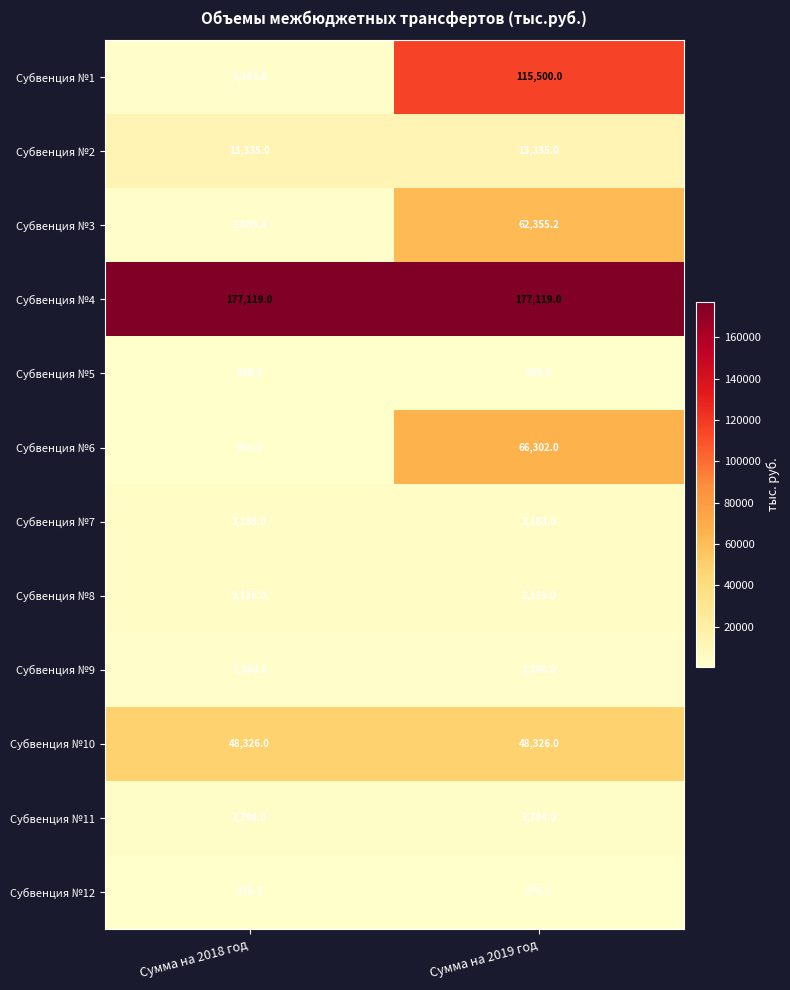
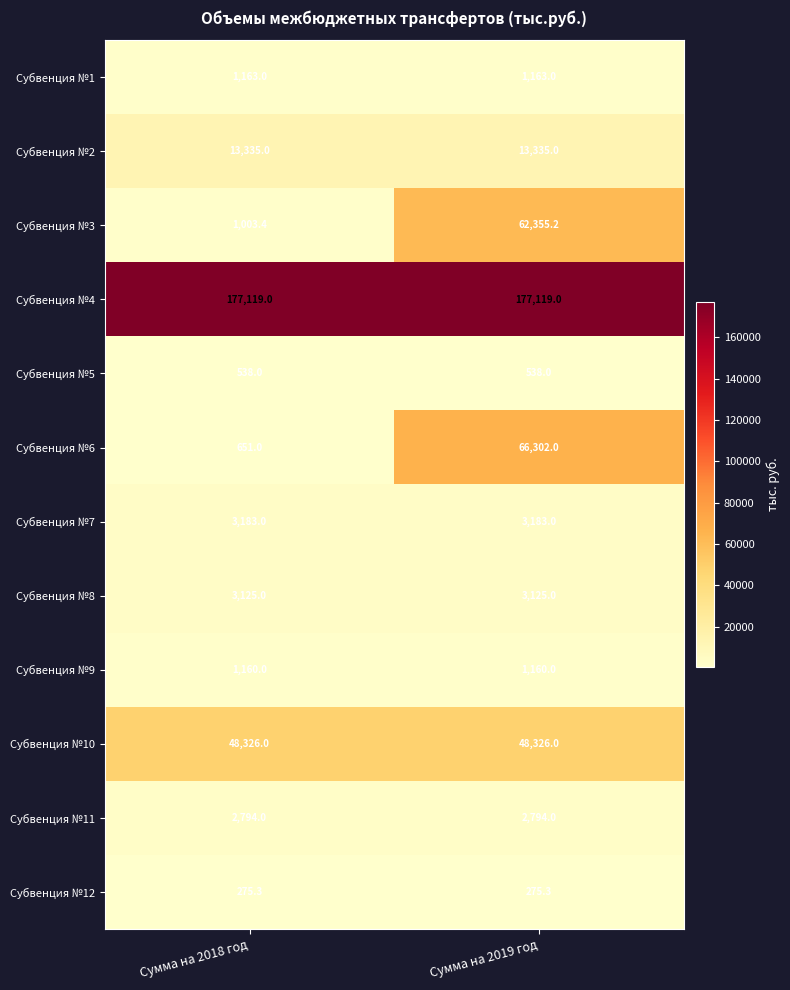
  {
    "Субвенция №1": {
      "Сумма на 2018 год": "1,163.0",
-     "Сумма на 2019 год": "115,500.0"
+     "Сумма на 2019 год": "1,163.0"
    },
    "Субвенция №2": {
      "Сумма на 2018 год": "13,335.0",
      "Сумма на 2019 год": "13,335.0"
    },
    "Субвенция №3": {
      "Сумма на 2018 год": "1,003.4",
      "Сумма на 2019 год": "62,355.2"
    },
    "Субвенция №4": {
      "Сумма на 2018 год": "177,119.0",
      "Сумма на 2019 год": "177,119.0"
    },
    "Субвенция №5": {
      "Сумма на 2018 год": "538.0",
      "Сумма на 2019 год": "538.0"
    },
    "Субвенция №6": {
      "Сумма на 2018 год": "651.0",
      "Сумма на 2019 год": "66,302.0"
    },
    "Субвенция №7": {
      "Сумма на 2018 год": "3,183.0",
      "Сумма на 2019 год": "3,183.0"
    },
    "Субвенция №8": {
      "Сумма на 2018 год": "3,125.0",
      "Сумма на 2019 год": "3,125.0"
    },
    "Субвенция №9": {
      "Сумма на 2018 год": "1,160.0",
      "Сумма на 2019 год": "1,160.0"
    },
    "Субвенция №10": {
      "Сумма на 2018 год": "48,326.0",
      "Сумма на 2019 год": "48,326.0"
    },
    "Субвенция №11": {
      "Сумма на 2018 год": "2,794.0",
      "Сумма на 2019 год": "2,794.0"
    },
    "Субвенция №12": {
      "Сумма на 2018 год": "275.3",
      "Сумма на 2019 год": "275.3"
    }
  }
